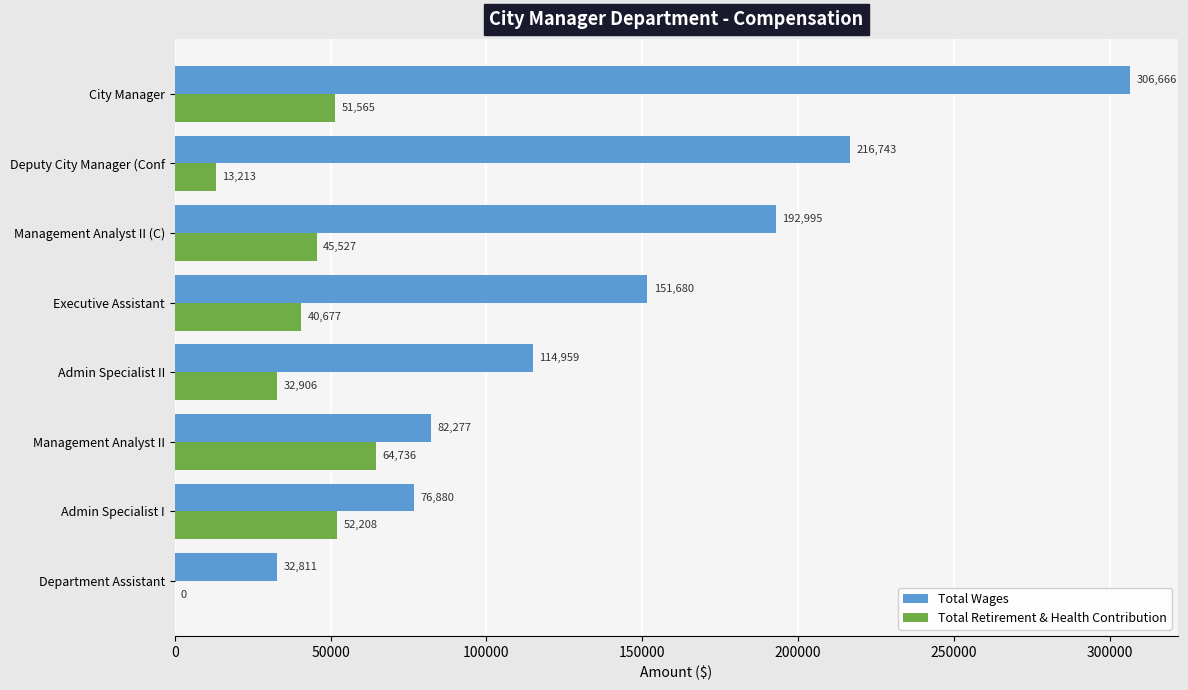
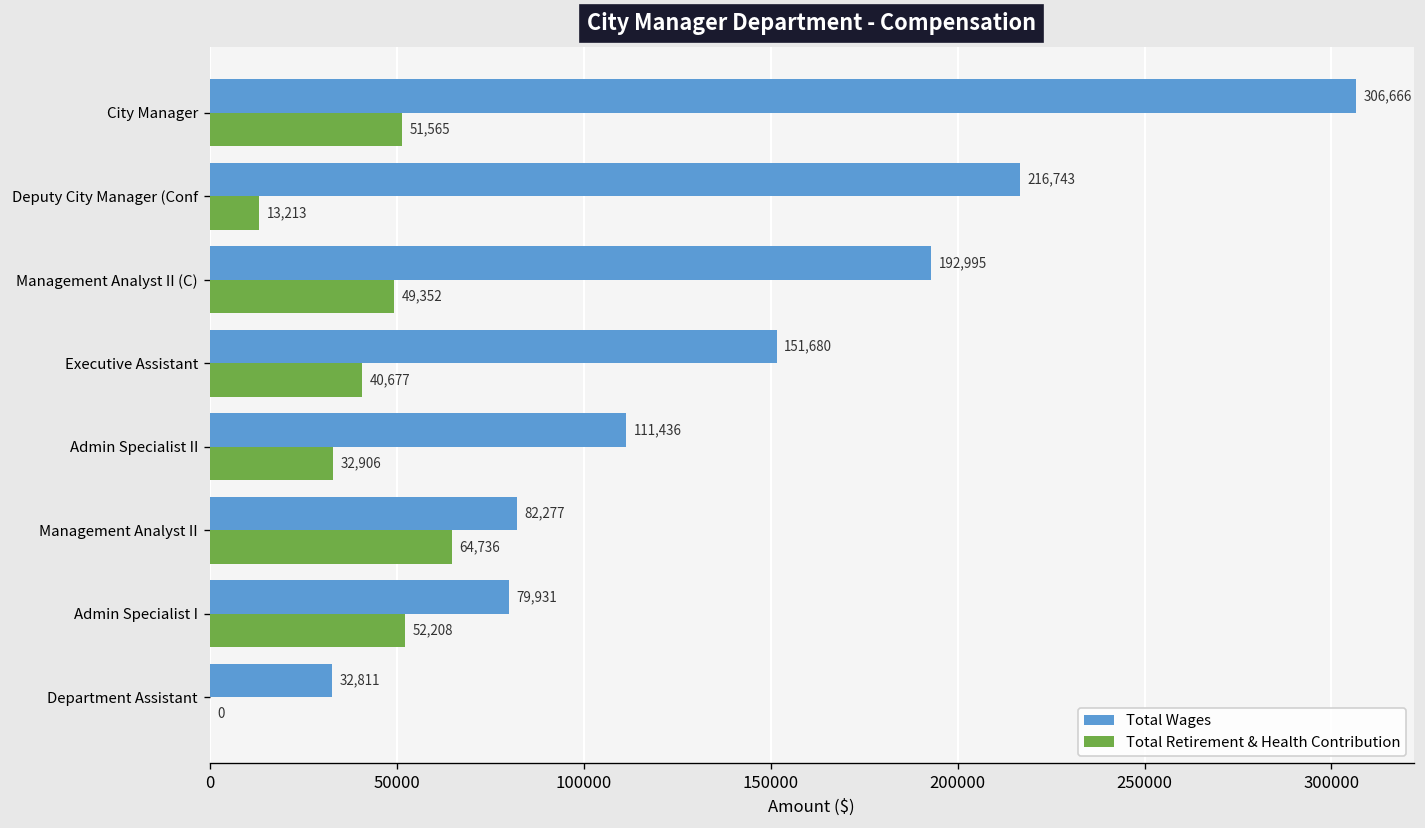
  {
    "Total Wages": {
      "City Manager": "306,666",
      "Deputy City Manager (Conf": "216,743",
      "Management Analyst II (C)": "192,995",
      "Executive Assistant": "151,680",
-     "Admin Specialist II": "114,959",
+     "Admin Specialist II": "111,436",
      "Management Analyst II": "82,277",
-     "Admin Specialist I": "76,880",
+     "Admin Specialist I": "79,931",
      "Department Assistant": "32,811"
    },
    "Total Retirement & Health Contribution": {
      "City Manager": "51,565",
      "Deputy City Manager (Conf": "13,213",
-     "Management Analyst II (C)": "45,527",
+     "Management Analyst II (C)": "49,352",
      "Executive Assistant": "40,677",
      "Admin Specialist II": "32,906",
      "Management Analyst II": "64,736",
      "Admin Specialist I": "52,208",
      "Department Assistant": "0"
    }
  }
